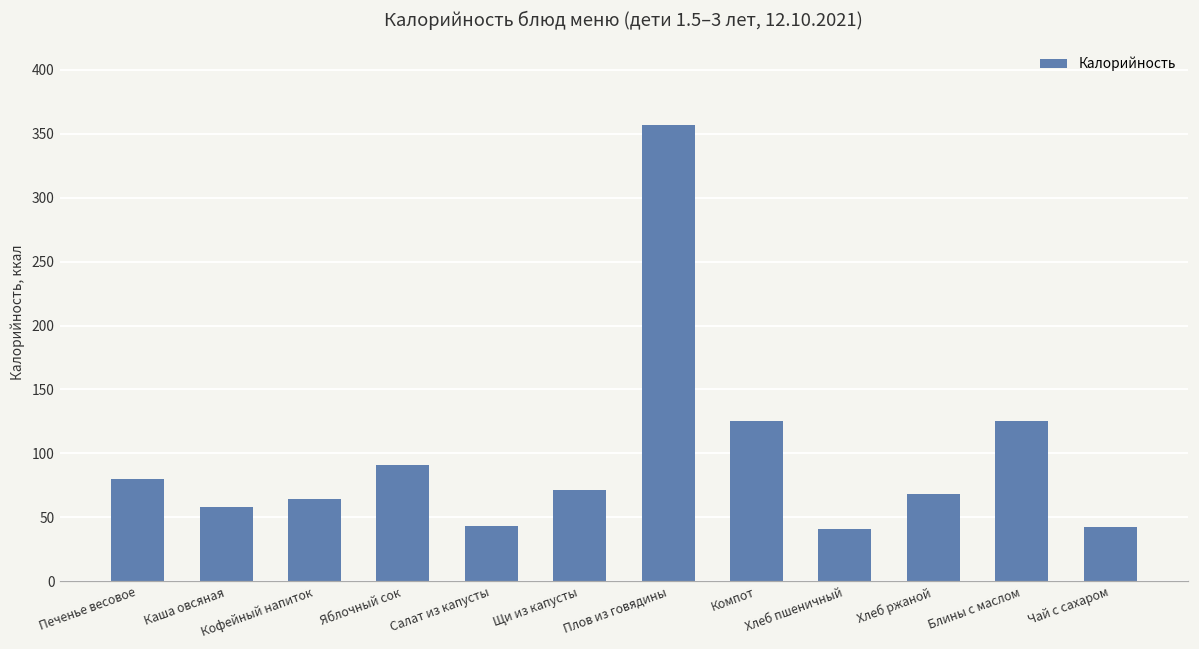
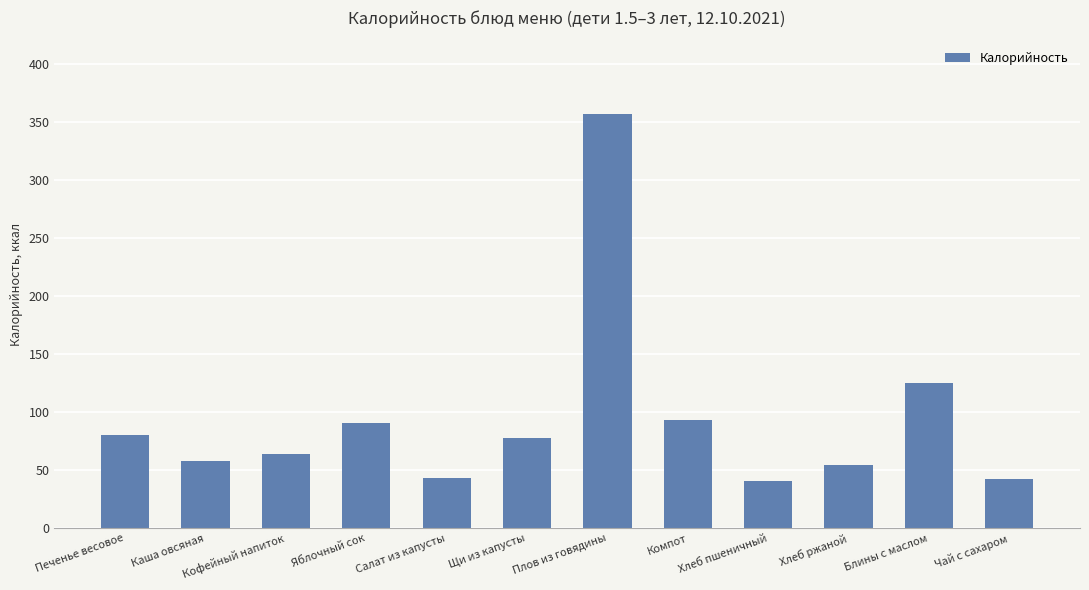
  {
    "Печенье весовое": 80,
    "Каша овсяная": 58,
    "Кофейный напиток": 64,
    "Яблочный сок": 91,
    "Салат из капусты": 43,
-   "Щи из капусты": 71,
+   "Щи из капусты": 78,
    "Плов из говядины": 357,
-   "Компот": 125,
+   "Компот": 93,
    "Хлеб пшеничный": 41,
-   "Хлеб ржаной": 68,
+   "Хлеб ржаной": 54,
    "Блины с маслом": 125,
    "Чай с сахаром": 42
  }
